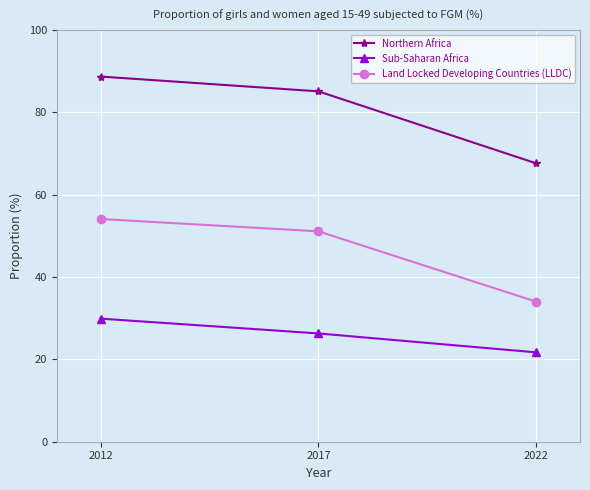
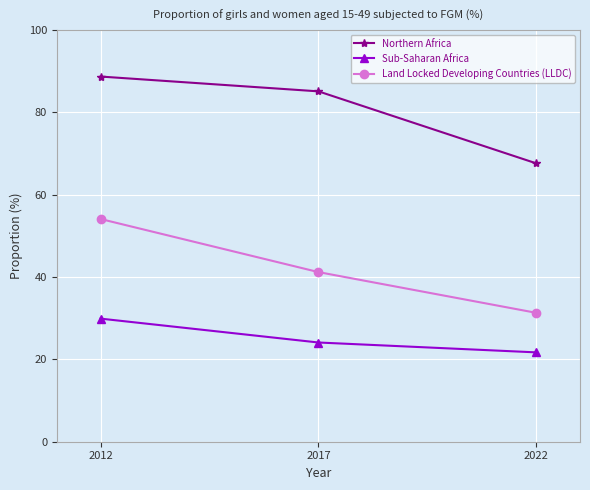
  {
    "Northern Africa": {
      "2012": 89,
      "2017": 85,
      "2022": 68
    },
    "Sub-Saharan Africa": {
      "2012": 30,
-     "2017": 26,
+     "2017": 24,
      "2022": 22
    },
    "Land Locked Developing Countries (LLDC)": {
      "2012": 54,
-     "2017": 51,
-     "2022": 34
+     "2017": 41,
+     "2022": 31
    }
  }
